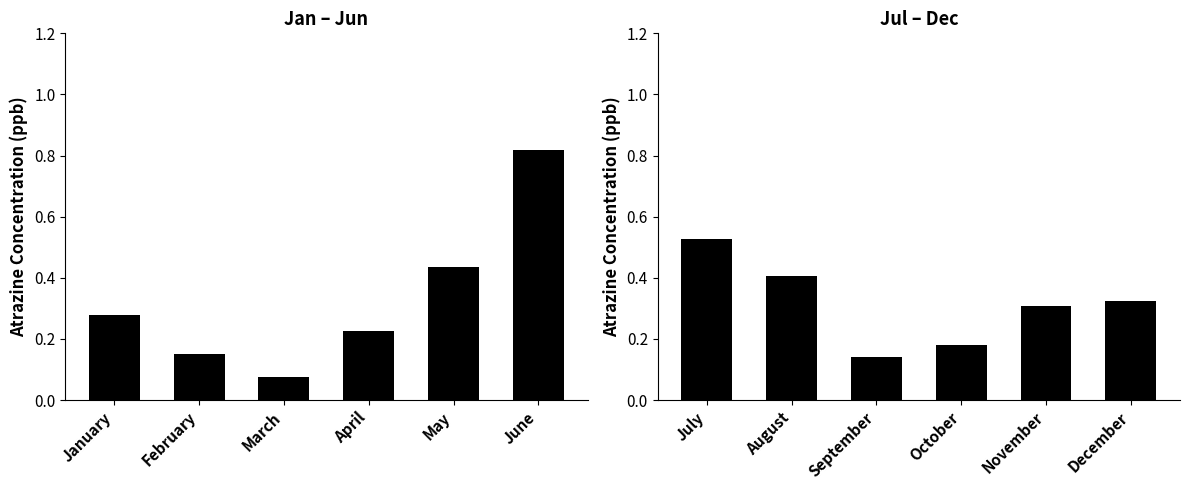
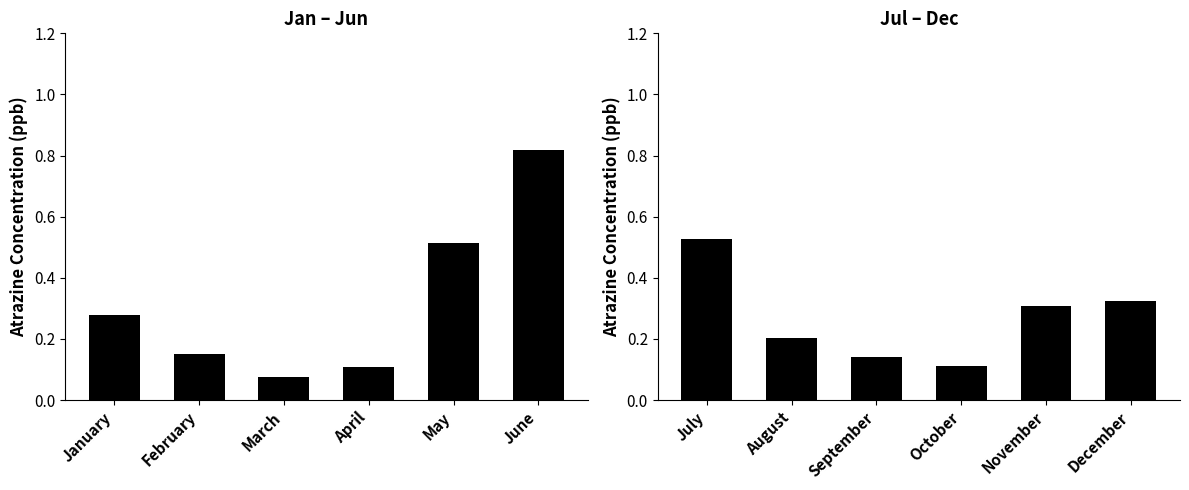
  {
    "Jan – Jun": {
      "January": 0.28,
      "February": 0.15,
      "March": 0.08,
-     "April": 0.23,
-     "May": 0.44,
+     "April": 0.11,
+     "May": 0.51,
      "June": 0.82
    },
    "Jul – Dec": {
      "July": 0.53,
-     "August": 0.41,
+     "August": 0.20,
      "September": 0.14,
-     "October": 0.18,
+     "October": 0.11,
      "November": 0.31,
      "December": 0.32
    }
  }
